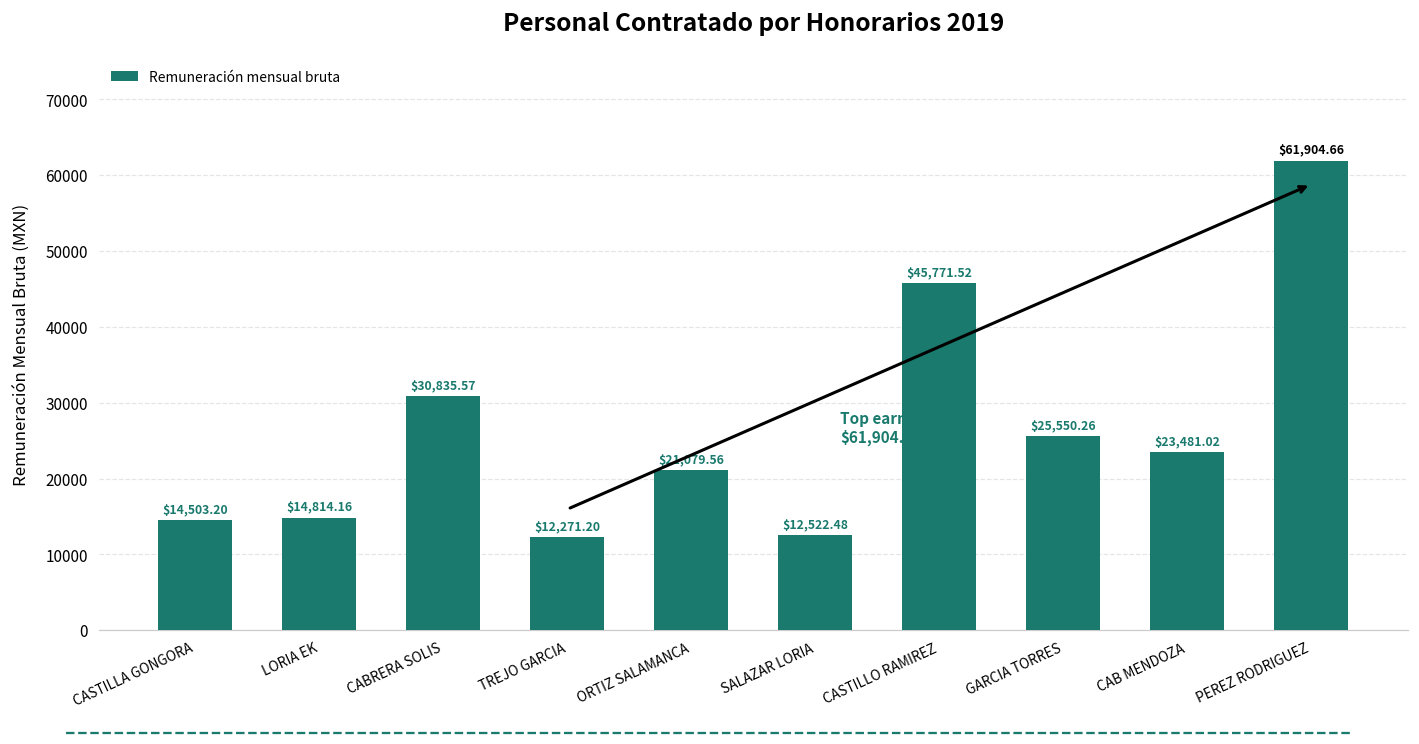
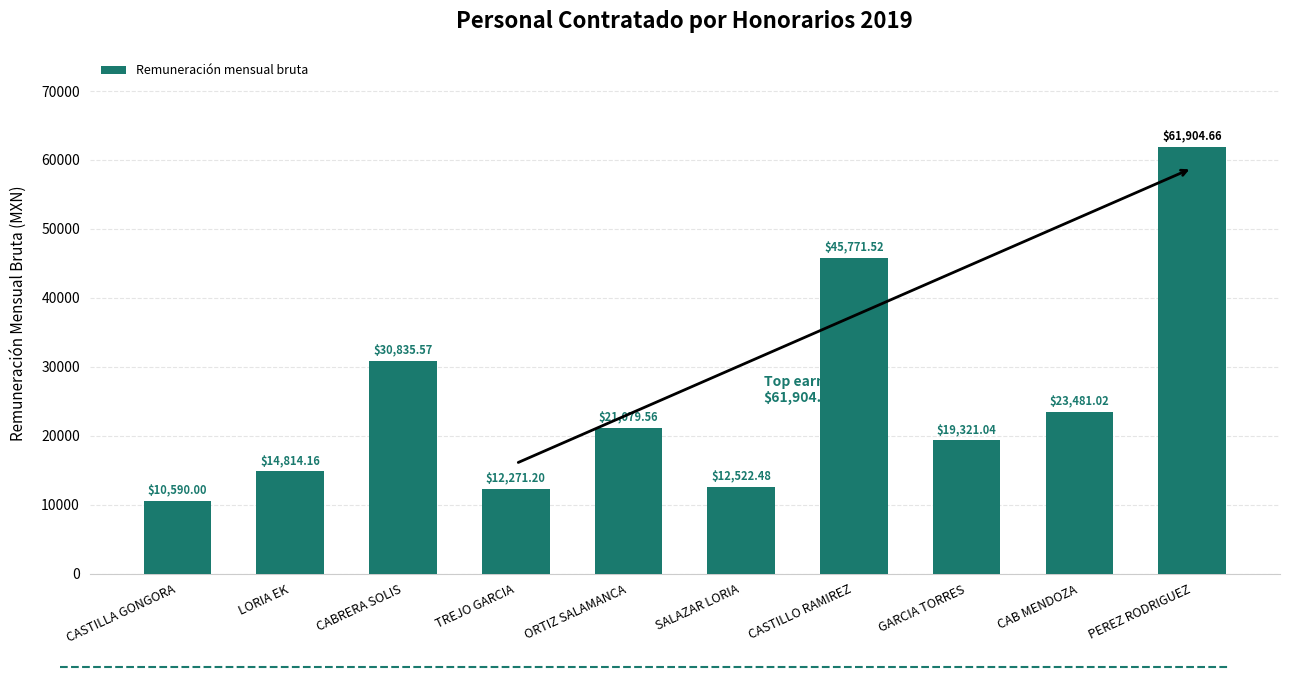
  {
-   "CASTILLA GONGORA": "$14,503.20",
+   "CASTILLA GONGORA": "$10,590.00",
    "LORIA EK": "$14,814.16",
    "CABRERA SOLIS": "$30,835.57",
    "TREJO GARCIA": "$12,271.20",
    "ORTIZ SALAMANCA": "$21,079.56",
    "SALAZAR LORIA": "$12,522.48",
    "CASTILLO RAMIREZ": "$45,771.52",
-   "GARCIA TORRES": "$25,550.26",
+   "GARCIA TORRES": "$19,321.04",
    "CAB MENDOZA": "$23,481.02",
    "PEREZ RODRIGUEZ": "$61,904.66"
  }
